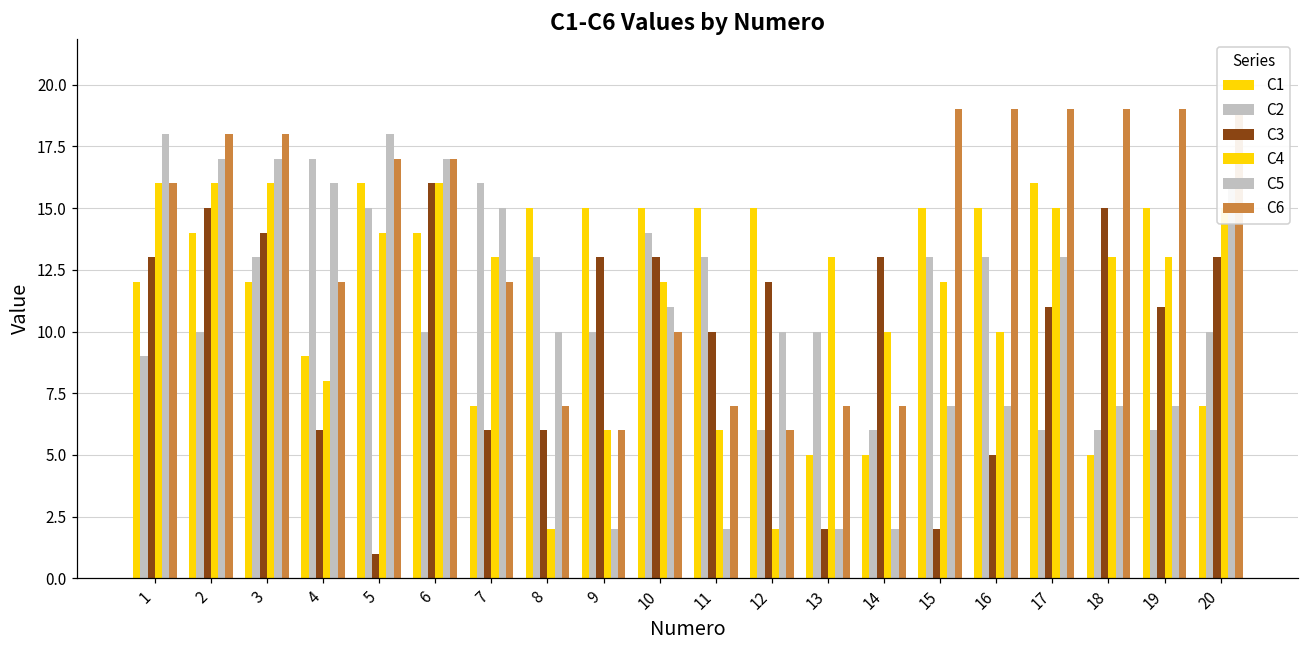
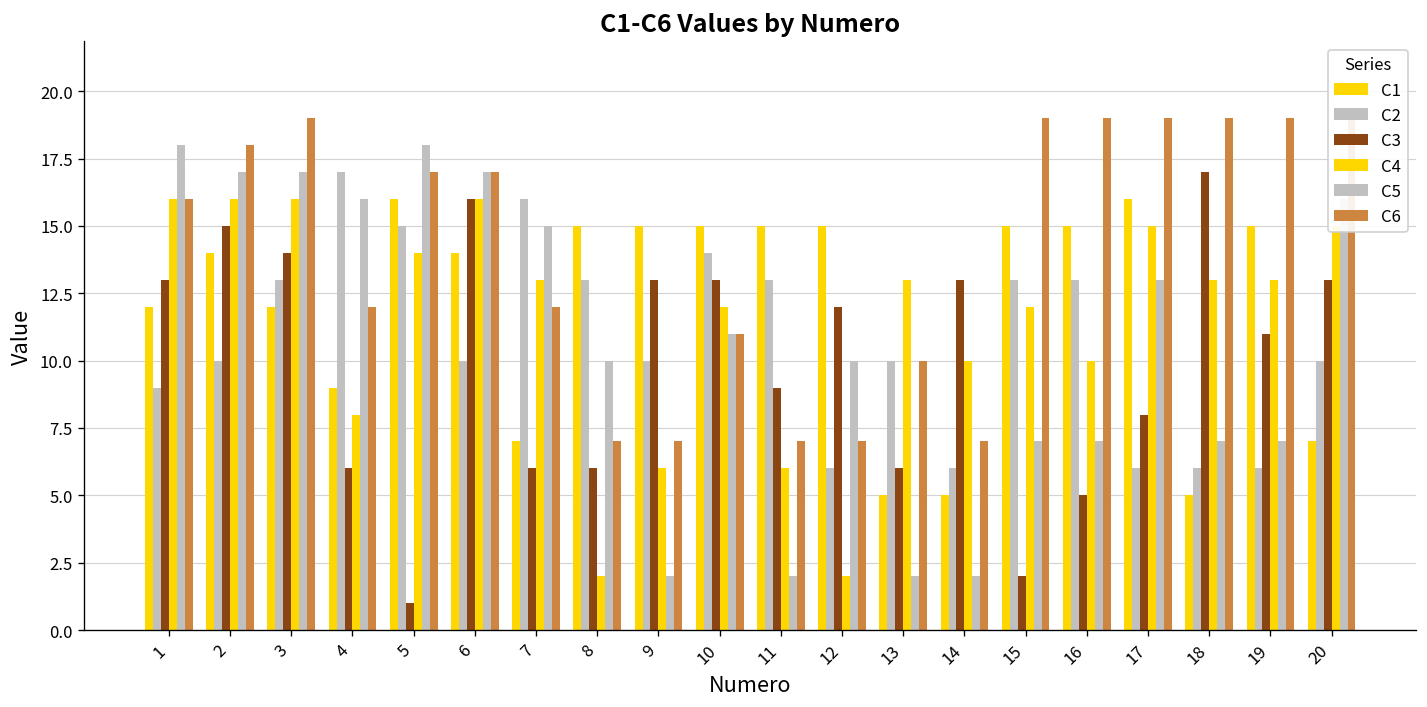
  {
    "C3": {
      "1": 13,
      "2": 15,
      "3": 14,
      "4": 6,
      "5": 1,
      "6": 16,
      "7": 6,
      "8": 6,
      "9": 13,
      "10": 13,
-     "11": 10,
+     "11": 9,
      "12": 12,
-     "13": 2,
+     "13": 6,
      "14": 13,
      "15": 2,
      "16": 5,
-     "17": 11,
-     "18": 15,
+     "17": 8,
+     "18": 17,
      "19": 11,
      "20": 13
    },
    "C6": {
      "1": 16,
      "2": 18,
-     "3": 18,
+     "3": 19,
      "4": 12,
      "5": 17,
      "6": 17,
      "7": 12,
      "8": 7,
-     "9": 6,
-     "10": 10,
+     "9": 7,
+     "10": 11,
      "11": 7,
-     "12": 6,
-     "13": 7,
+     "12": 7,
+     "13": 10,
      "14": 7,
      "15": 19,
      "16": 19,
      "17": 19,
      "18": 19,
      "19": 19
    }
  }
